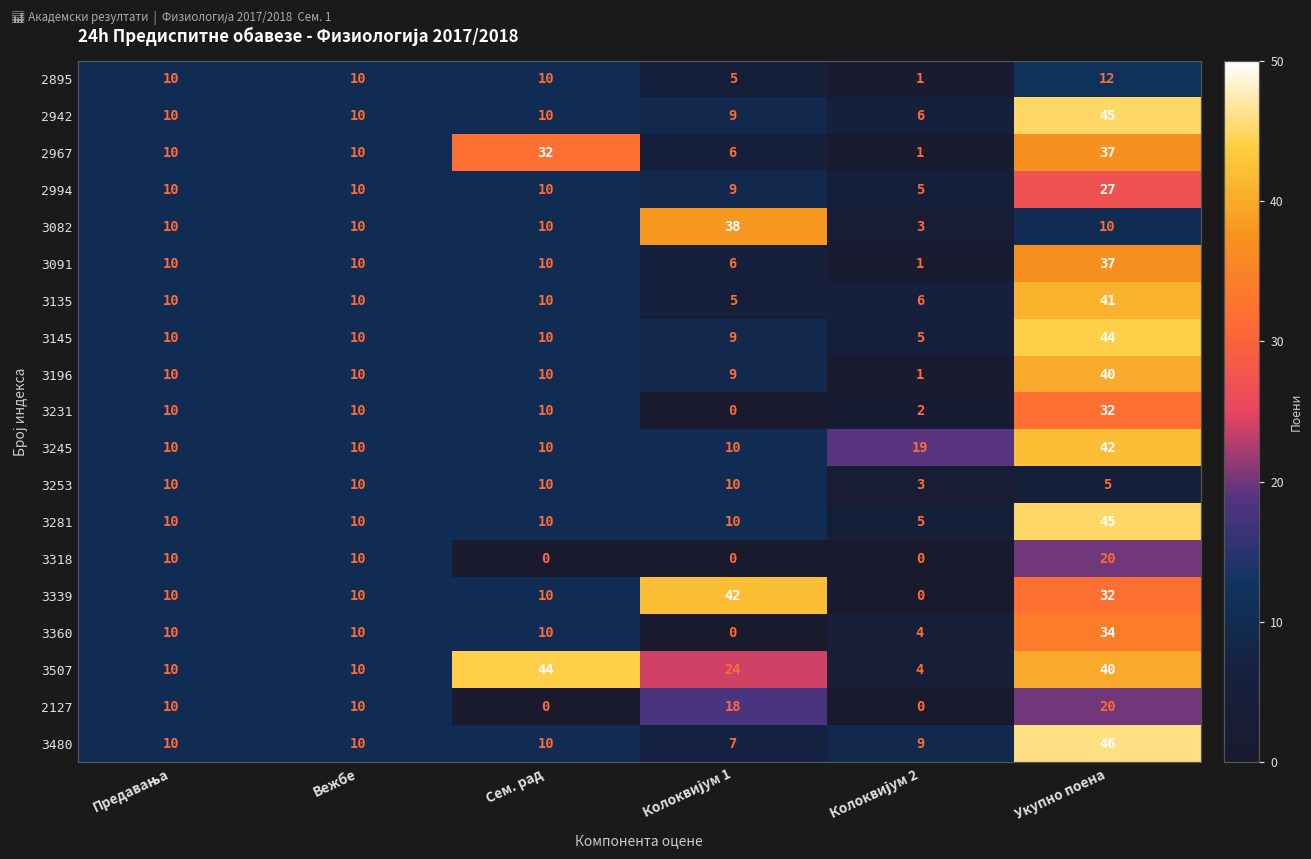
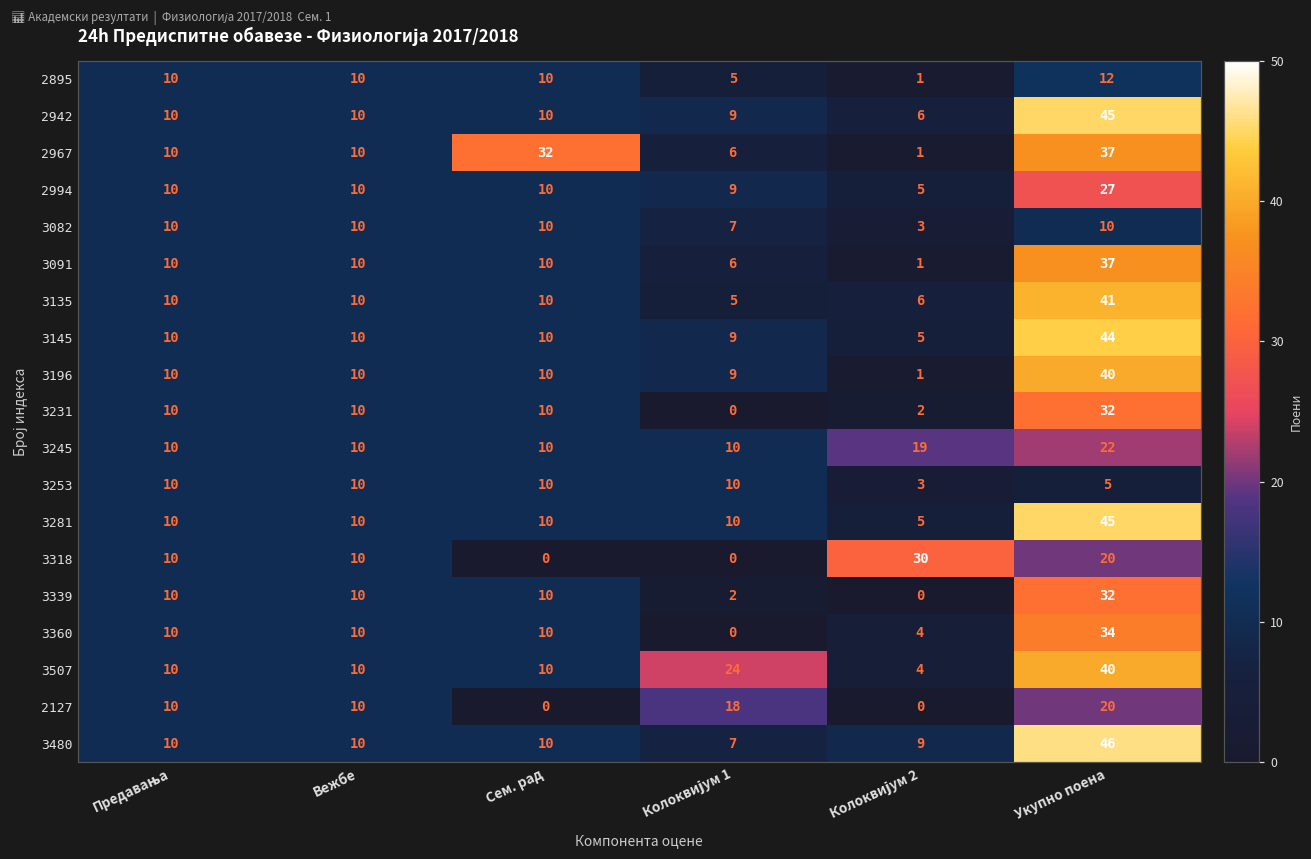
  {
    "2895": {
      "Предавања": 10,
      "Вежбе": 10,
      "Сем. рад": 10,
      "Колоквијум 1": 5,
      "Колоквијум 2": 1,
      "Укупно поена": 12
    },
    "2942": {
      "Предавања": 10,
      "Вежбе": 10,
      "Сем. рад": 10,
      "Колоквијум 1": 9,
      "Колоквијум 2": 6,
      "Укупно поена": 45
    },
    "2967": {
      "Предавања": 10,
      "Вежбе": 10,
      "Сем. рад": 32,
      "Колоквијум 1": 6,
      "Колоквијум 2": 1,
      "Укупно поена": 37
    },
    "2994": {
      "Предавања": 10,
      "Вежбе": 10,
      "Сем. рад": 10,
      "Колоквијум 1": 9,
      "Колоквијум 2": 5,
      "Укупно поена": 27
    },
    "3082": {
      "Предавања": 10,
      "Вежбе": 10,
      "Сем. рад": 10,
-     "Колоквијум 1": 38,
+     "Колоквијум 1": 7,
      "Колоквијум 2": 3,
      "Укупно поена": 10
    },
    "3091": {
      "Предавања": 10,
      "Вежбе": 10,
      "Сем. рад": 10,
      "Колоквијум 1": 6,
      "Колоквијум 2": 1,
      "Укупно поена": 37
    },
    "3135": {
      "Предавања": 10,
      "Вежбе": 10,
      "Сем. рад": 10,
      "Колоквијум 1": 5,
      "Колоквијум 2": 6,
      "Укупно поена": 41
    },
    "3145": {
      "Предавања": 10,
      "Вежбе": 10,
      "Сем. рад": 10,
      "Колоквијум 1": 9,
      "Колоквијум 2": 5,
      "Укупно поена": 44
    },
    "3196": {
      "Предавања": 10,
      "Вежбе": 10,
      "Сем. рад": 10,
      "Колоквијум 1": 9,
      "Колоквијум 2": 1,
      "Укупно поена": 40
    },
    "3231": {
      "Предавања": 10,
      "Вежбе": 10,
      "Сем. рад": 10,
      "Колоквијум 1": 0,
      "Колоквијум 2": 2,
      "Укупно поена": 32
    },
    "3245": {
      "Предавања": 10,
      "Вежбе": 10,
      "Сем. рад": 10,
      "Колоквијум 1": 10,
      "Колоквијум 2": 19,
-     "Укупно поена": 42
+     "Укупно поена": 22
    },
    "3253": {
      "Предавања": 10,
      "Вежбе": 10,
      "Сем. рад": 10,
      "Колоквијум 1": 10,
      "Колоквијум 2": 3,
      "Укупно поена": 5
    },
    "3281": {
      "Предавања": 10,
      "Вежбе": 10,
      "Сем. рад": 10,
      "Колоквијум 1": 10,
      "Колоквијум 2": 5,
      "Укупно поена": 45
    },
    "3318": {
      "Предавања": 10,
      "Вежбе": 10,
      "Сем. рад": 0,
      "Колоквијум 1": 0,
-     "Колоквијум 2": 0,
+     "Колоквијум 2": 30,
      "Укупно поена": 20
    },
    "3339": {
      "Предавања": 10,
      "Вежбе": 10,
      "Сем. рад": 10,
-     "Колоквијум 1": 42,
+     "Колоквијум 1": 2,
      "Колоквијум 2": 0,
      "Укупно поена": 32
    },
    "3360": {
      "Предавања": 10,
      "Вежбе": 10,
      "Сем. рад": 10,
      "Колоквијум 1": 0,
      "Колоквијум 2": 4,
      "Укупно поена": 34
    },
    "3507": {
      "Предавања": 10,
      "Вежбе": 10,
-     "Сем. рад": 44,
+     "Сем. рад": 10,
      "Колоквијум 1": 24,
      "Колоквијум 2": 4,
      "Укупно поена": 40
    },
    "2127": {
      "Предавања": 10,
      "Вежбе": 10,
      "Сем. рад": 0,
      "Колоквијум 1": 18,
      "Колоквијум 2": 0,
      "Укупно поена": 20
    },
    "3480": {
      "Предавања": 10,
      "Вежбе": 10,
      "Сем. рад": 10,
      "Колоквијум 1": 7,
      "Колоквијум 2": 9,
      "Укупно поена": 46
    }
  }
